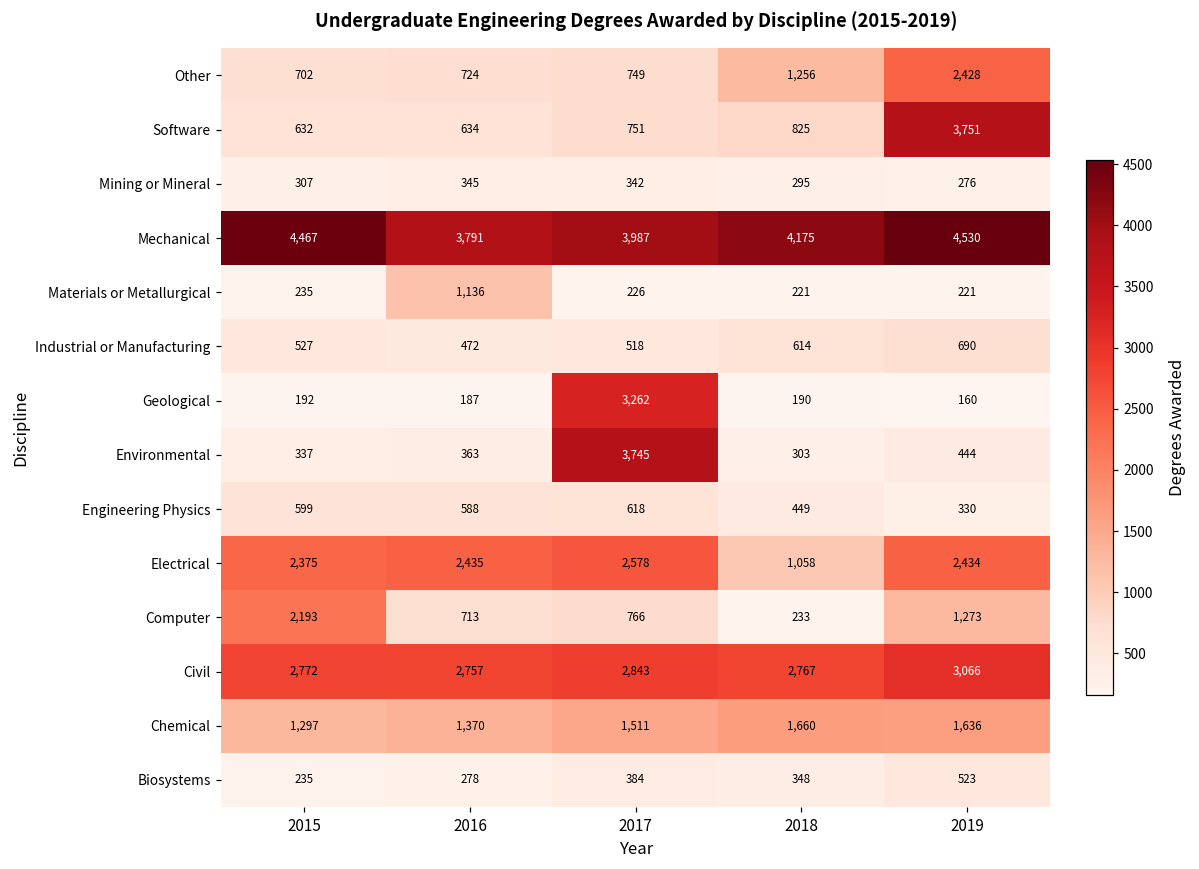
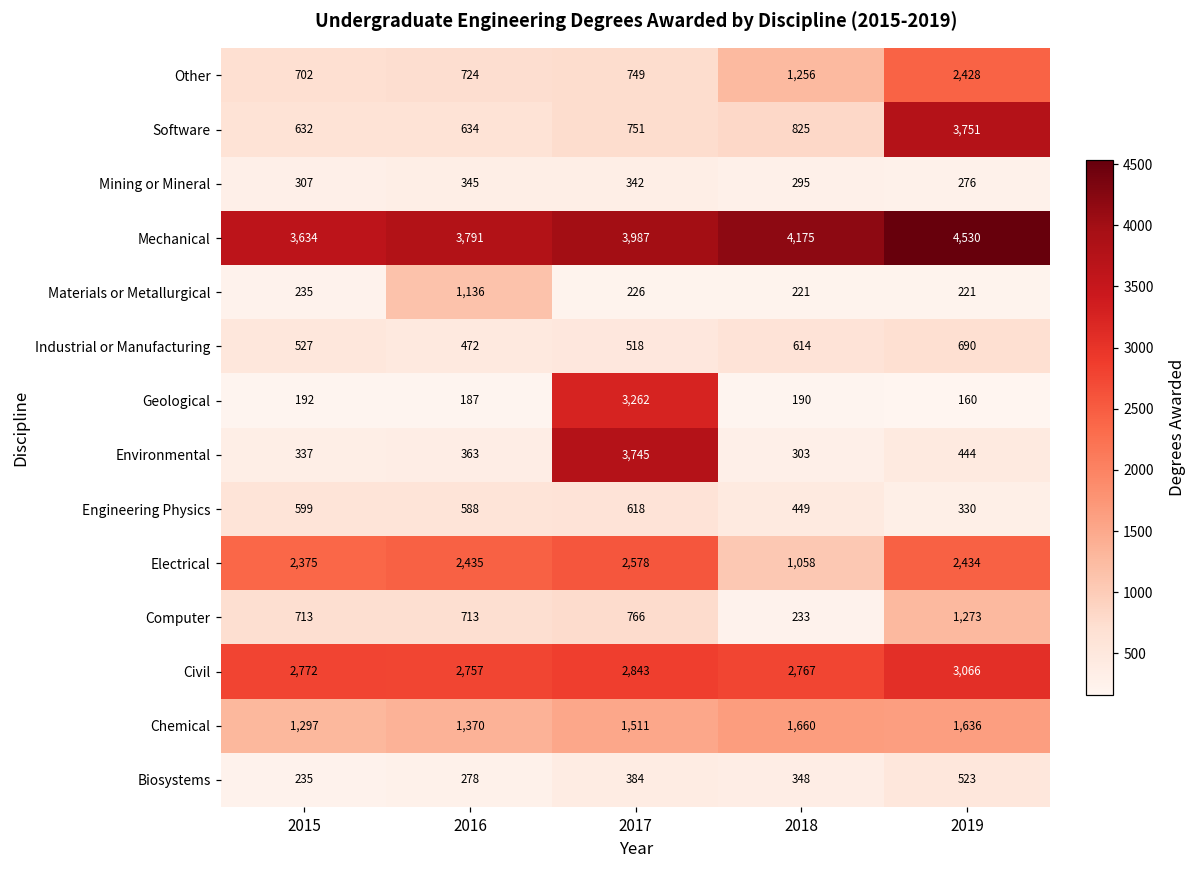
  {
    "Other": {
      "2015": "702",
      "2016": "724",
      "2017": "749",
      "2018": "1,256",
      "2019": "2,428"
    },
    "Software": {
      "2015": "632",
      "2016": "634",
      "2017": "751",
      "2018": "825",
      "2019": "3,751"
    },
    "Mining or Mineral": {
      "2015": "307",
      "2016": "345",
      "2017": "342",
      "2018": "295",
      "2019": "276"
    },
    "Mechanical": {
-     "2015": "4,467",
+     "2015": "3,634",
      "2016": "3,791",
      "2017": "3,987",
      "2018": "4,175",
      "2019": "4,530"
    },
    "Materials or Metallurgical": {
      "2015": "235",
      "2016": "1,136",
      "2017": "226",
      "2018": "221",
      "2019": "221"
    },
    "Industrial or Manufacturing": {
      "2015": "527",
      "2016": "472",
      "2017": "518",
      "2018": "614",
      "2019": "690"
    },
    "Geological": {
      "2015": "192",
      "2016": "187",
      "2017": "3,262",
      "2018": "190",
      "2019": "160"
    },
    "Environmental": {
      "2015": "337",
      "2016": "363",
      "2017": "3,745",
      "2018": "303",
      "2019": "444"
    },
    "Engineering Physics": {
      "2015": "599",
      "2016": "588",
      "2017": "618",
      "2018": "449",
      "2019": "330"
    },
    "Electrical": {
      "2015": "2,375",
      "2016": "2,435",
      "2017": "2,578",
      "2018": "1,058",
      "2019": "2,434"
    },
    "Computer": {
-     "2015": "2,193",
+     "2015": "713",
      "2016": "713",
      "2017": "766",
      "2018": "233",
      "2019": "1,273"
    },
    "Civil": {
      "2015": "2,772",
      "2016": "2,757",
      "2017": "2,843",
      "2018": "2,767",
      "2019": "3,066"
    },
    "Chemical": {
      "2015": "1,297",
      "2016": "1,370",
      "2017": "1,511",
      "2018": "1,660",
      "2019": "1,636"
    },
    "Biosystems": {
      "2015": "235",
      "2016": "278",
      "2017": "384",
      "2018": "348",
      "2019": "523"
    }
  }
